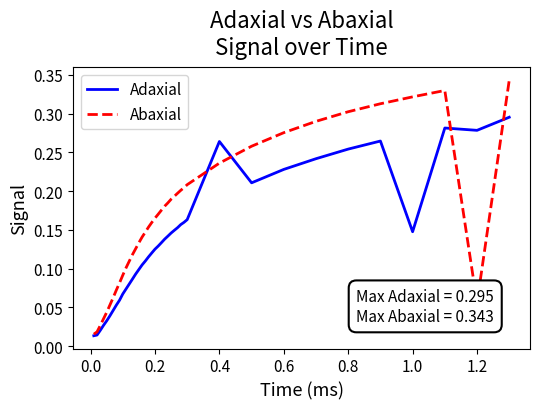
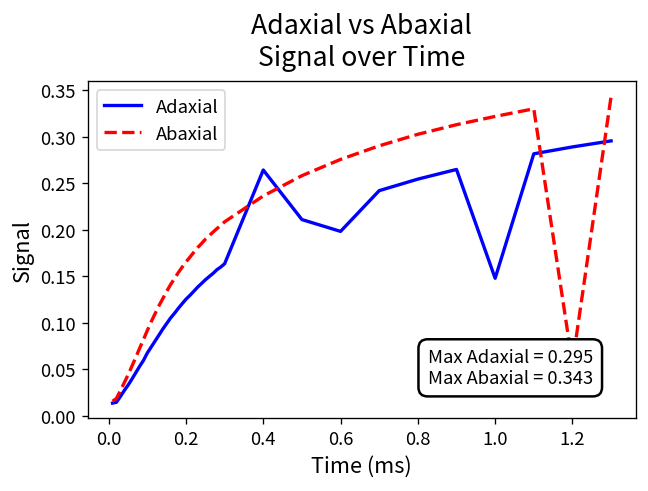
  {
    "Adaxial": {
      "0.2": 0.13,
      "0.4": 0.26,
-     "0.6": 0.23,
+     "0.6": 0.20,
      "0.8": 0.25,
      "1.0": 0.15,
-     "1.2": 0.28
+     "1.2": 0.29
    },
    "Abaxial": {
      "0.2": 0.17,
      "0.4": 0.24,
      "0.6": 0.28,
      "0.8": 0.30,
      "1.0": 0.32
    }
  }
